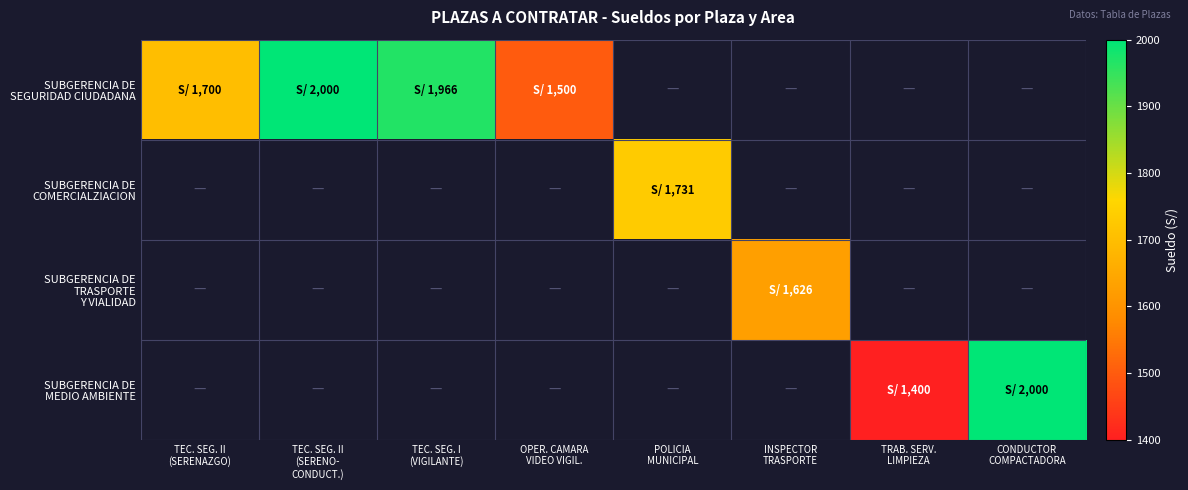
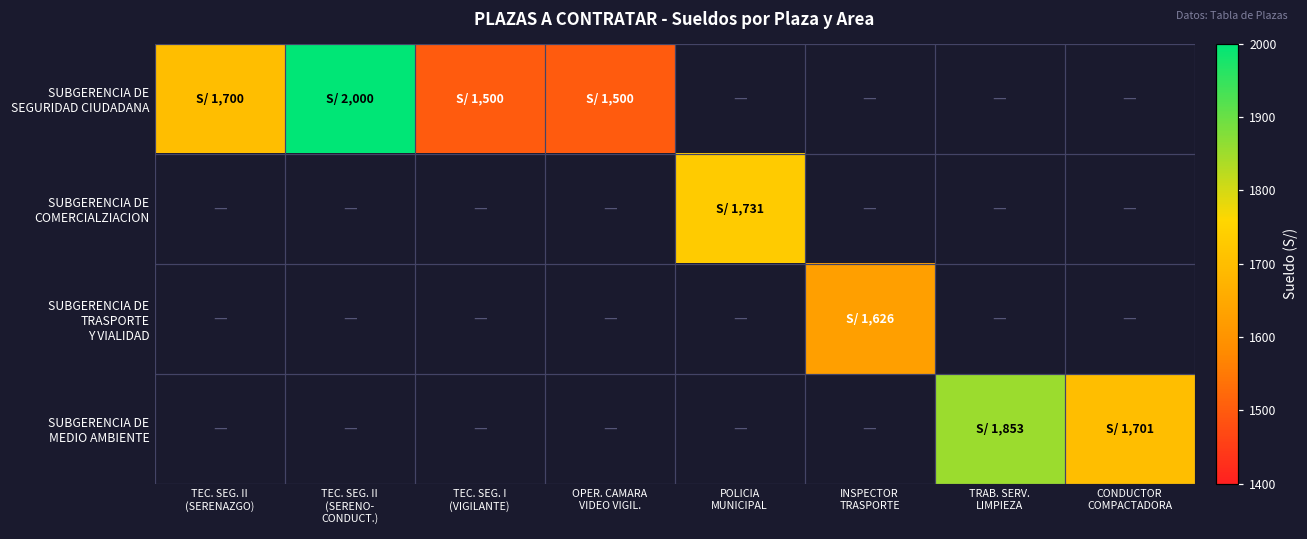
  {
    "SUBGERENCIA DE SEGURIDAD CIUDADANA": {
      "TEC. SEG. II (SERENAZGO)": "1,700",
      "TEC. SEG. II (SERENO- CONDUCT.)": "2,000",
-     "TEC. SEG. I (VIGILANTE)": "1,966",
+     "TEC. SEG. I (VIGILANTE)": "1,500",
      "OPER. CAMARA VIDEO VIGIL.": "1,500"
    },
    "SUBGERENCIA DE COMERCIALZIACION": {
      "POLICIA MUNICIPAL": "1,731"
    },
    "SUBGERENCIA DE TRASPORTE Y VIALIDAD": {
      "INSPECTOR TRASPORTE": "1,626"
    },
    "SUBGERENCIA DE MEDIO AMBIENTE": {
-     "TRAB. SERV. LIMPIEZA": "1,400",
-     "CONDUCTOR COMPACTADORA": "2,000"
+     "TRAB. SERV. LIMPIEZA": "1,853",
+     "CONDUCTOR COMPACTADORA": "1,701"
    }
  }
